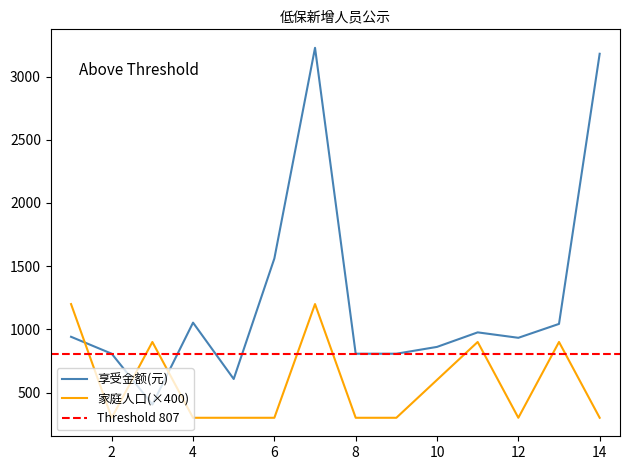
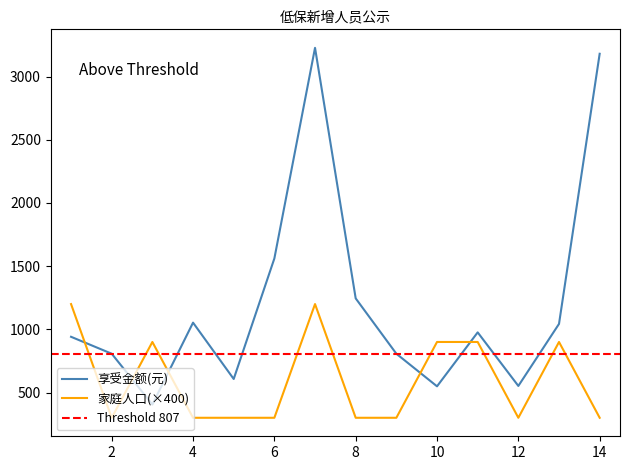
  {
    "享受金额(元)": {
      "2": 810,
      "4": 1050,
      "6": 1560,
-     "8": 810,
-     "10": 860,
-     "12": 930,
+     "8": 1250,
+     "10": 550,
+     "12": 550,
      "14": 3180
    },
    "家庭人口(×400)": {
      "6": 300,
      "8": 300,
-     "10": 600,
+     "10": 900,
      "12": 300,
      "14": 300
    }
  }
